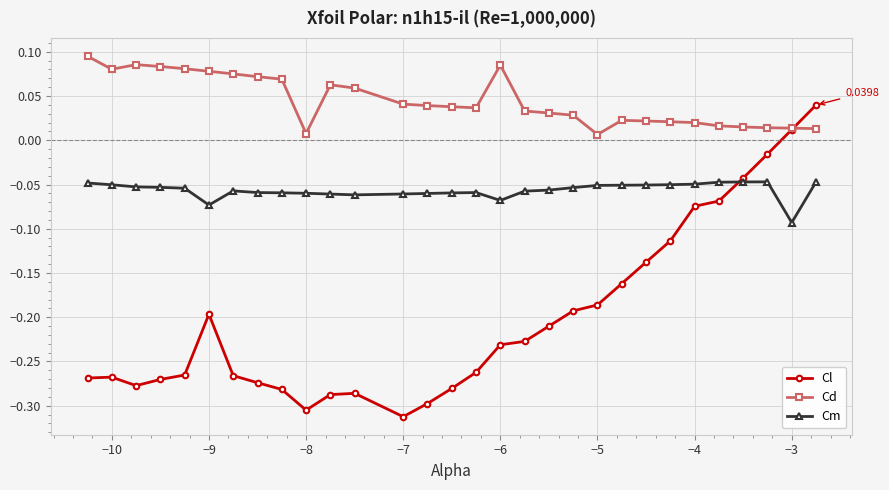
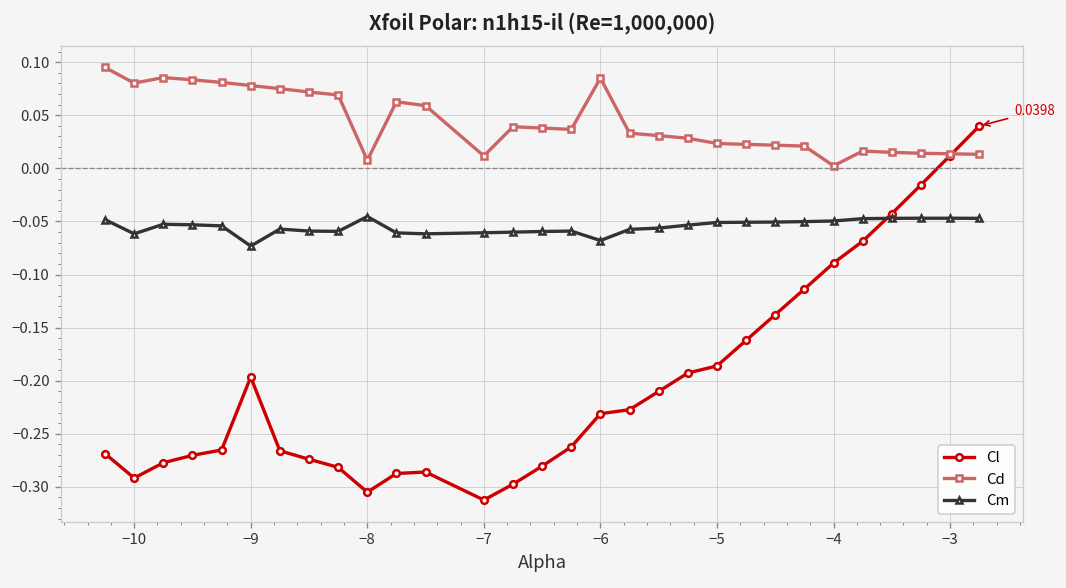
  {
    "Cl": {
-     "−10": -0.27,
+     "−10": -0.29,
      "−9": -0.20,
      "−8": -0.31,
      "−7": -0.31,
      "−6": -0.23,
      "−5": -0.19,
-     "−4": -0.07
+     "−4": -0.09
    },
    "Cd": {
      "−10": 0.08,
      "−9": 0.08,
      "−8": 0.01,
-     "−7": 0.04,
+     "−7": 0.01,
      "−6": 0.08,
-     "−5": 0.01,
-     "−4": 0.02
+     "−5": 0.02,
+     "−4": 0.00
    },
    "Cm": {
-     "−10": -0.05,
+     "−10": -0.06,
      "−9": -0.07,
-     "−8": -0.06,
+     "−8": -0.05,
      "−7": -0.06,
      "−6": -0.07,
      "−5": -0.05,
      "−4": -0.05,
-     "−3": -0.09
+     "−3": -0.05
    }
  }
